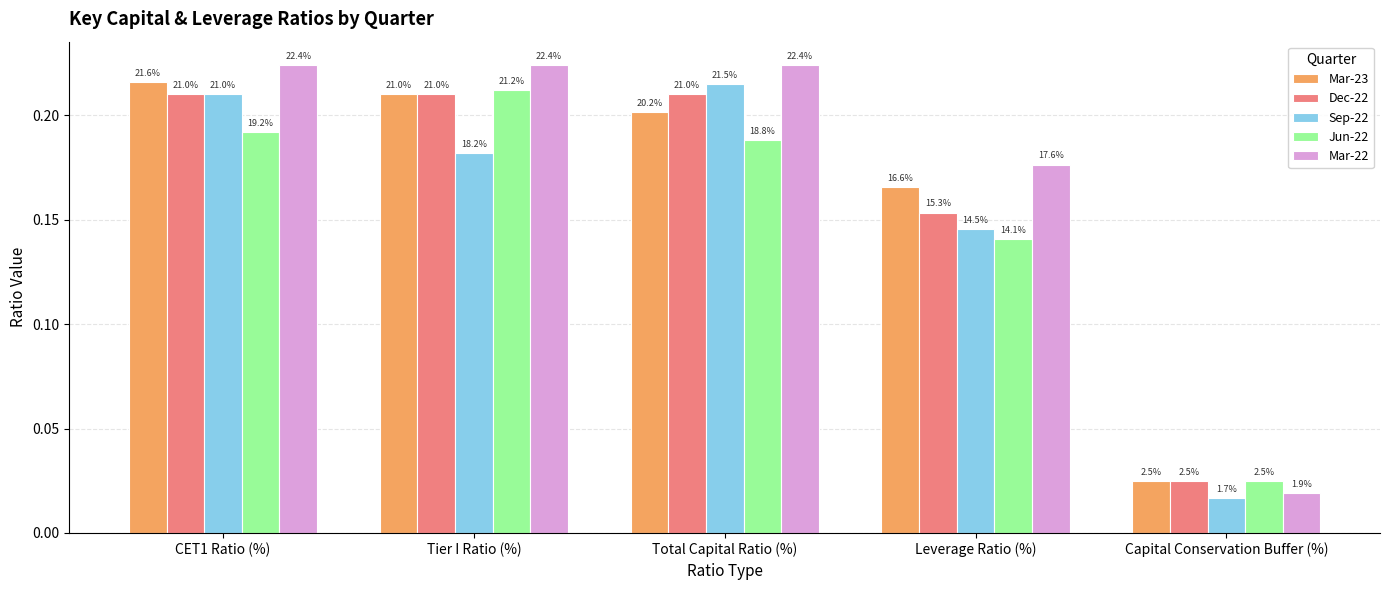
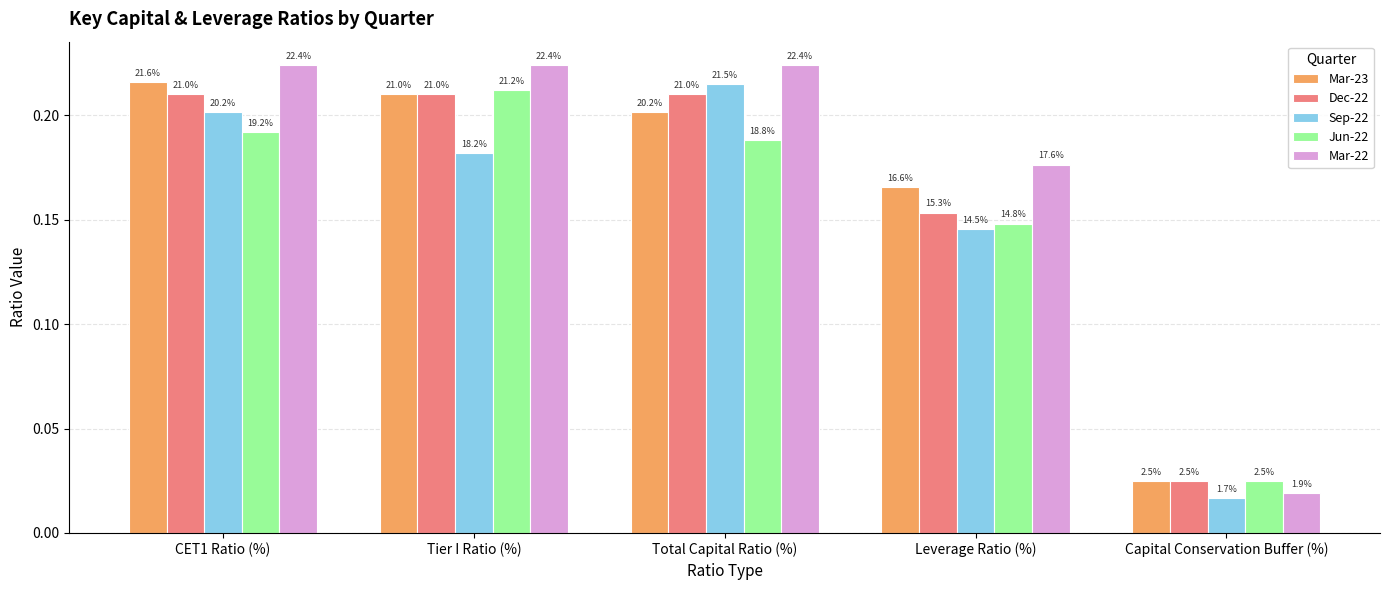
  {
    "Sep-22": {
-     "CET1 Ratio (%)": "21.0%",
+     "CET1 Ratio (%)": "20.2%",
      "Tier I Ratio (%)": "18.2%",
      "Total Capital Ratio (%)": "21.5%",
      "Leverage Ratio (%)": "14.5%",
      "Capital Conservation Buffer (%)": "1.7%"
    },
    "Jun-22": {
      "CET1 Ratio (%)": "19.2%",
      "Tier I Ratio (%)": "21.2%",
      "Total Capital Ratio (%)": "18.8%",
-     "Leverage Ratio (%)": "14.1%",
+     "Leverage Ratio (%)": "14.8%",
      "Capital Conservation Buffer (%)": "2.5%"
    },
    "Mar-22": {
      "CET1 Ratio (%)": "22.4%",
      "Tier I Ratio (%)": "22.4%",
      "Total Capital Ratio (%)": "22.4%",
      "Leverage Ratio (%)": "17.6%",
      "Capital Conservation Buffer (%)": "1.9%"
    }
  }
